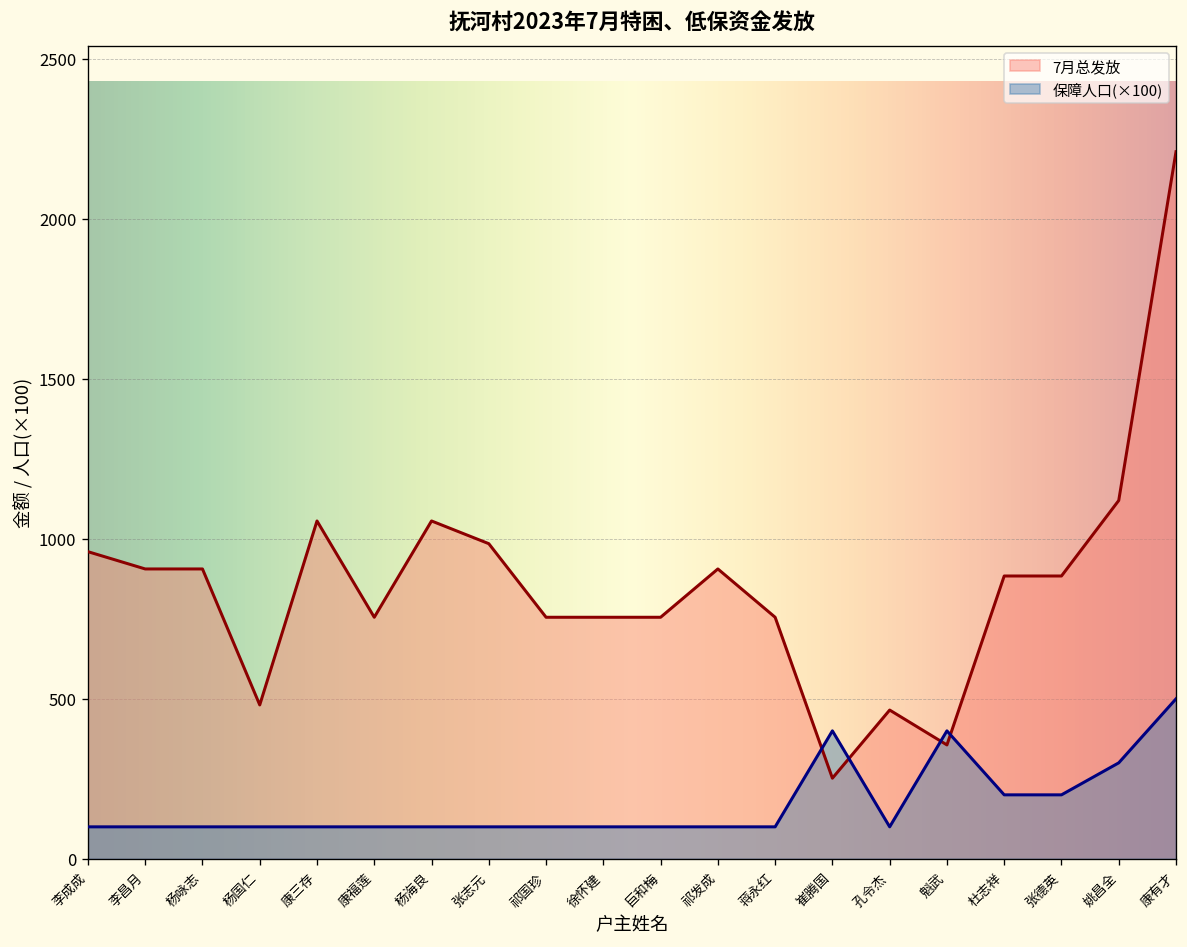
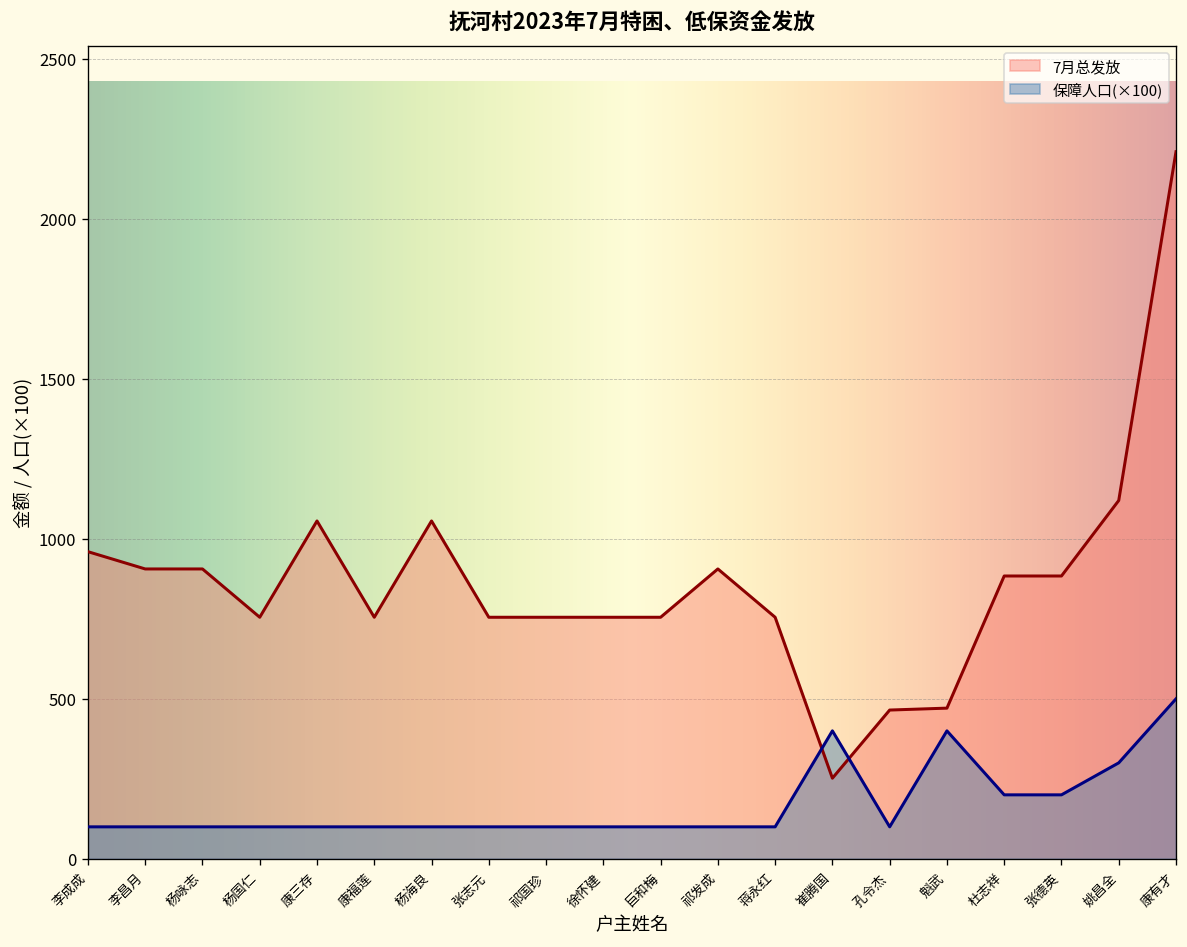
  {
    "7月总发放": {
      "李成成": 960,
      "李昌月": 910,
      "杨咏志": 910,
-     "杨国仁": 480,
+     "杨国仁": 760,
      "康三存": 1060,
      "康福莲": 760,
      "杨海良": 1060,
-     "张志元": 990,
+     "张志元": 760,
      "祁国珍": 760,
      "徐怀建": 760,
      "巨和梅": 760,
      "祁发成": 910,
      "蒋永红": 760,
      "崔腾国": 250,
      "孔令杰": 470,
-     "魁武": 360,
+     "魁武": 470,
      "杜志祥": 880,
      "张德英": 880,
      "姚昌全": 1120,
      "康有才": 2210
    },
    "保障人口(×100)": {
      "李成成": 100,
      "李昌月": 100,
      "杨咏志": 100,
      "杨国仁": 100,
      "康三存": 100,
      "康福莲": 100,
      "杨海良": 100,
      "张志元": 100,
      "祁国珍": 100,
      "徐怀建": 100,
      "巨和梅": 100,
      "祁发成": 100,
      "蒋永红": 100,
      "崔腾国": 400,
      "孔令杰": 100,
      "魁武": 400,
      "杜志祥": 200,
      "张德英": 200,
      "姚昌全": 300,
      "康有才": 500
    }
  }
